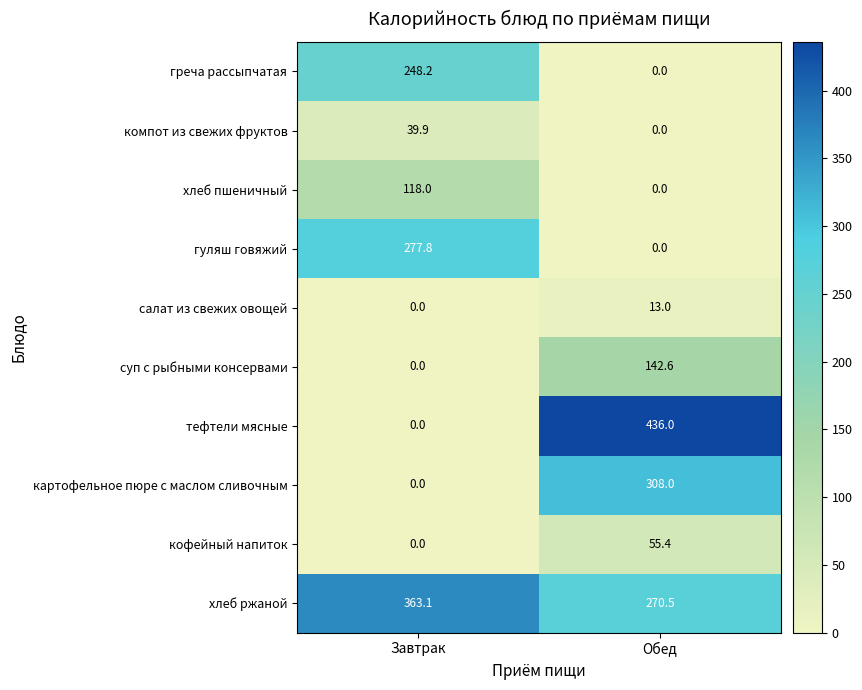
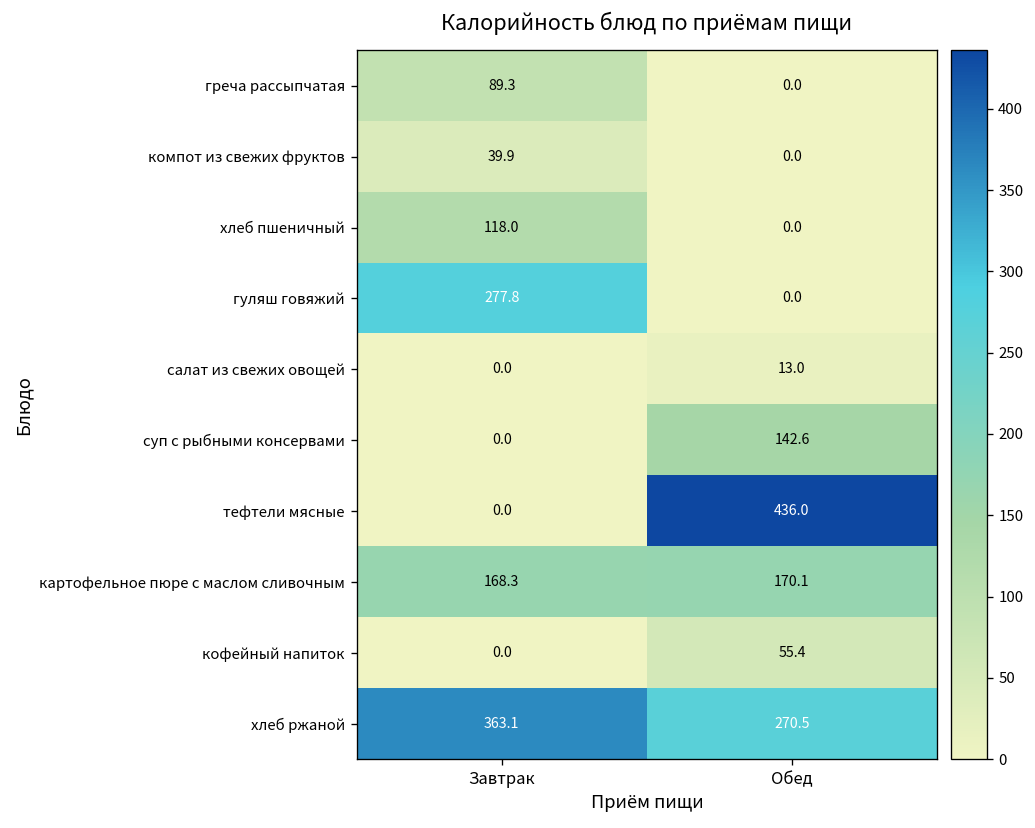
  {
    "греча рассыпчатая": {
-     "Завтрак": 248.2,
+     "Завтрак": 89.3,
      "Обед": 0.0
    },
    "компот из свежих фруктов": {
      "Завтрак": 39.9,
      "Обед": 0.0
    },
    "хлеб пшеничный": {
      "Завтрак": 118.0,
      "Обед": 0.0
    },
    "гуляш говяжий": {
      "Завтрак": 277.8,
      "Обед": 0.0
    },
    "салат из свежих овощей": {
      "Завтрак": 0.0,
      "Обед": 13.0
    },
    "суп с рыбными консервами": {
      "Завтрак": 0.0,
      "Обед": 142.6
    },
    "тефтели мясные": {
      "Завтрак": 0.0,
      "Обед": 436.0
    },
    "картофельное пюре с маслом сливочным": {
-     "Завтрак": 0.0,
-     "Обед": 308.0
+     "Завтрак": 168.3,
+     "Обед": 170.1
    },
    "кофейный напиток": {
      "Завтрак": 0.0,
      "Обед": 55.4
    },
    "хлеб ржаной": {
      "Завтрак": 363.1,
      "Обед": 270.5
    }
  }
